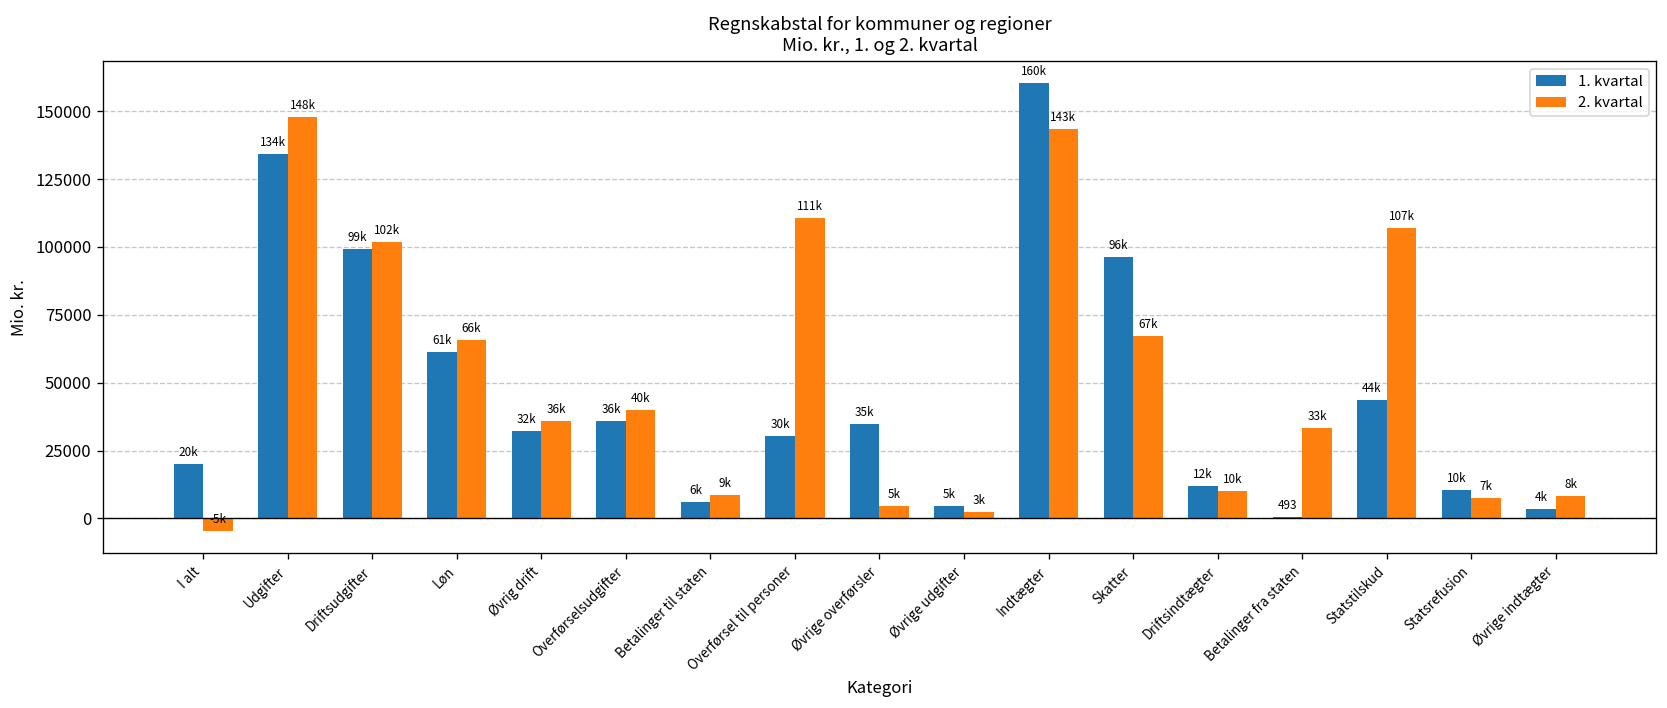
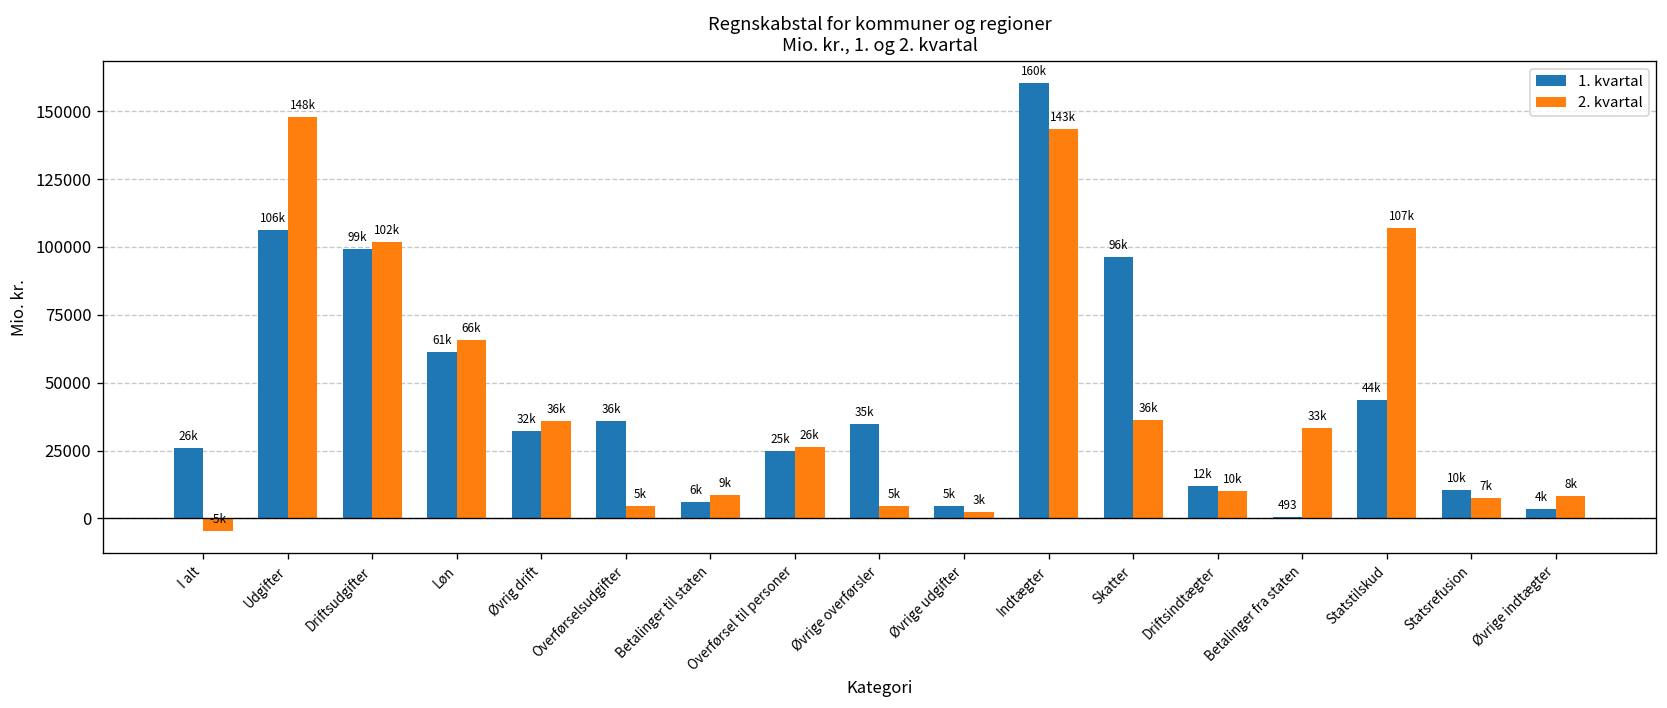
  {
    "1. kvartal": {
-     "I alt": "20k",
-     "Udgifter": "134k",
+     "I alt": "26k",
+     "Udgifter": "106k",
      "Driftsudgifter": "99k",
      "Løn": "61k",
      "Øvrig drift": "32k",
      "Overførselsudgifter": "36k",
      "Betalinger til staten": "6k",
-     "Overførsel til personer": "30k",
+     "Overførsel til personer": "25k",
      "Øvrige overførsler": "35k",
      "Øvrige udgifter": "5k",
      "Indtægter": "160k",
      "Skatter": "96k",
      "Driftsindtægter": "12k",
      "Betalinger fra staten": "493",
      "Statstilskud": "44k",
      "Statsrefusion": "10k",
      "Øvrige indtægter": "4k"
    },
    "2. kvartal": {
      "I alt": "-5k",
      "Udgifter": "148k",
      "Driftsudgifter": "102k",
      "Løn": "66k",
      "Øvrig drift": "36k",
-     "Overførselsudgifter": "40k",
+     "Overførselsudgifter": "5k",
      "Betalinger til staten": "9k",
-     "Overførsel til personer": "111k",
+     "Overførsel til personer": "26k",
      "Øvrige overførsler": "5k",
      "Øvrige udgifter": "3k",
      "Indtægter": "143k",
-     "Skatter": "67k",
+     "Skatter": "36k",
      "Driftsindtægter": "10k",
      "Betalinger fra staten": "33k",
      "Statstilskud": "107k",
      "Statsrefusion": "7k",
      "Øvrige indtægter": "8k"
    }
  }
